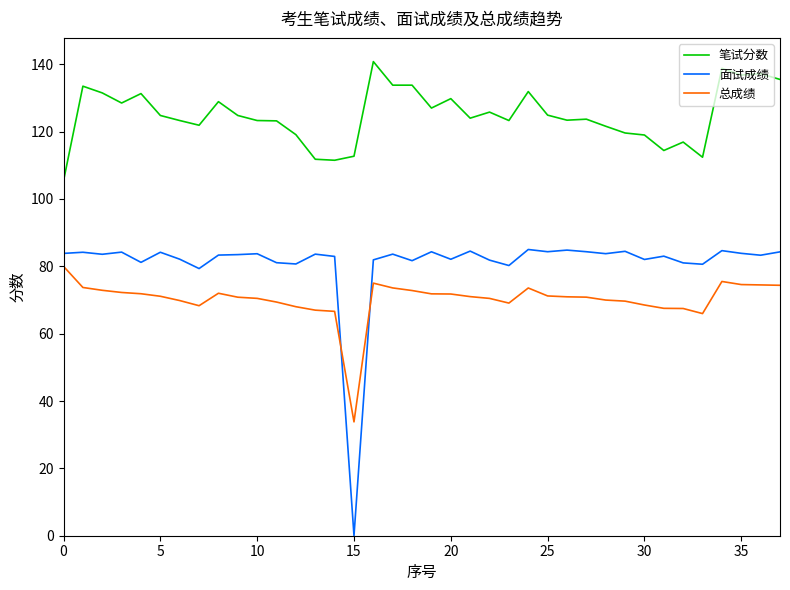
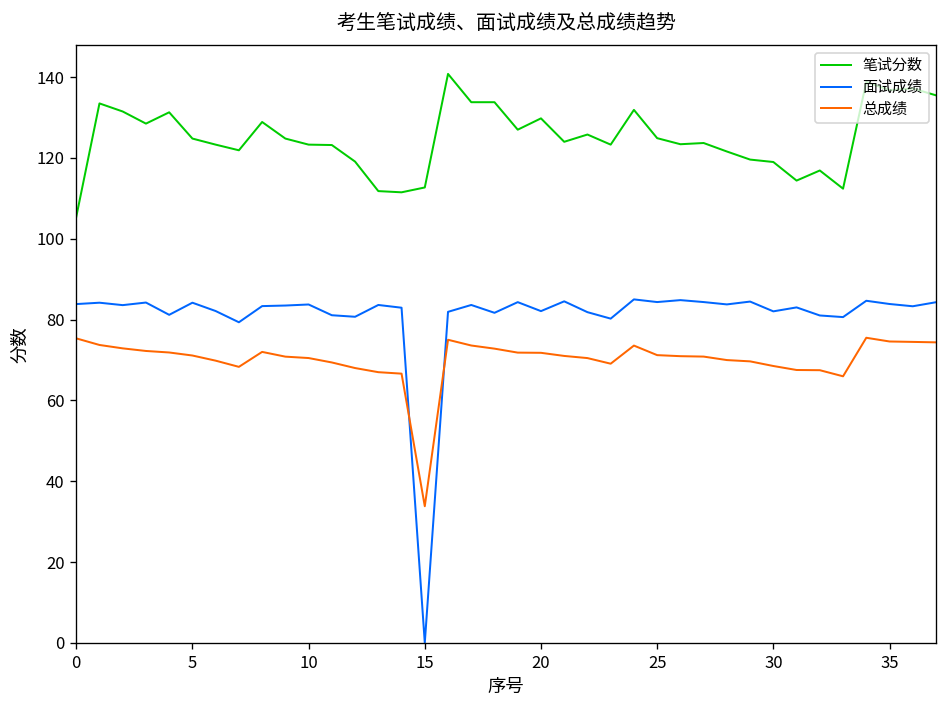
  {
    "笔试分数": {
      "0": 105
    },
    "面试成绩": {
      "0": 84
    },
    "总成绩": {
-     "0": 80
+     "0": 75
    }
  }
